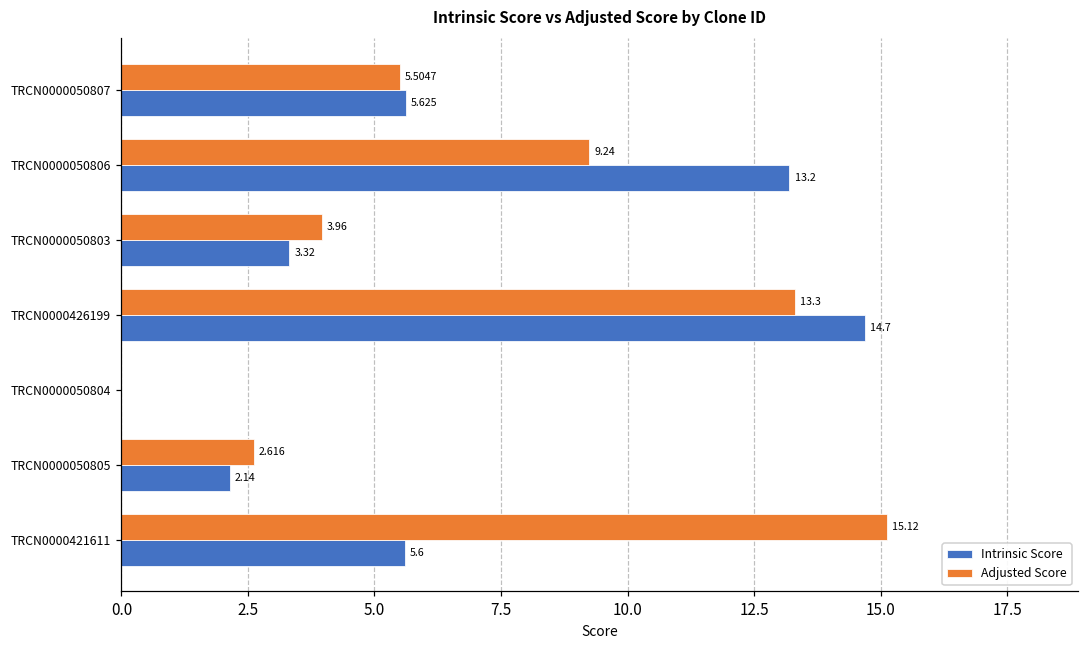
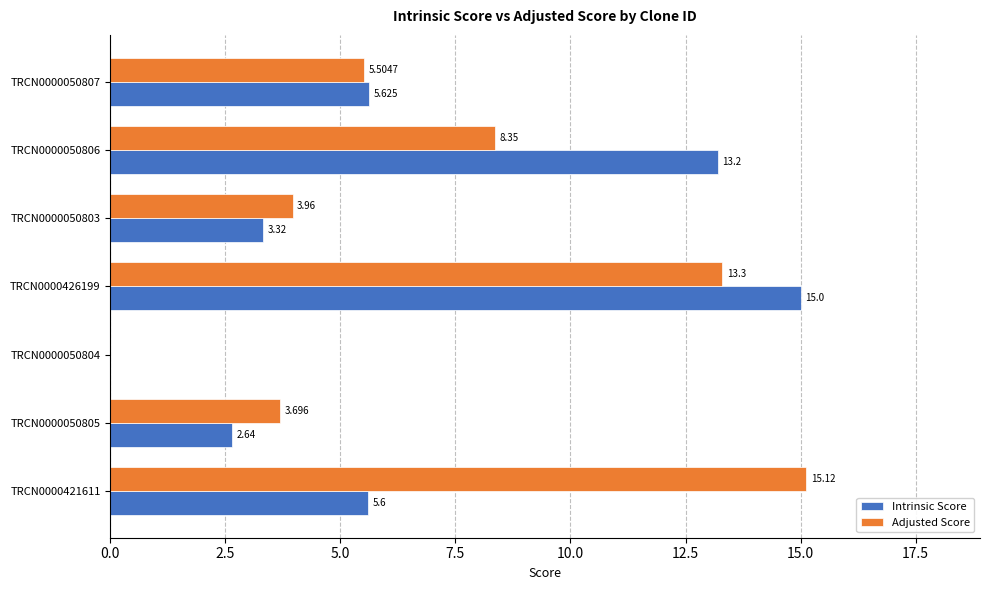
  {
    "Intrinsic Score": {
      "TRCN0000050807": 5.625,
      "TRCN0000050806": 13.2,
      "TRCN0000050803": 3.32,
-     "TRCN0000426199": 14.7,
-     "TRCN0000050805": 2.14,
+     "TRCN0000426199": 15.0,
+     "TRCN0000050805": 2.64,
      "TRCN0000421611": 5.6
    },
    "Adjusted Score": {
      "TRCN0000050807": 5.5047,
-     "TRCN0000050806": 9.24,
+     "TRCN0000050806": 8.35,
      "TRCN0000050803": 3.96,
      "TRCN0000426199": 13.3,
-     "TRCN0000050805": 2.616,
+     "TRCN0000050805": 3.696,
      "TRCN0000421611": 15.12
    }
  }
